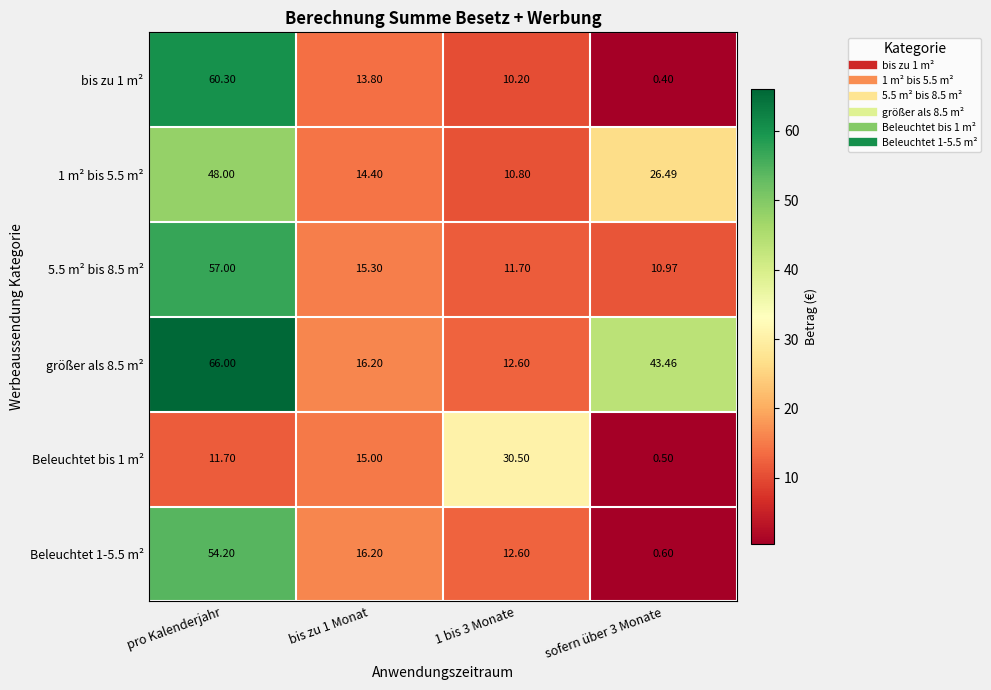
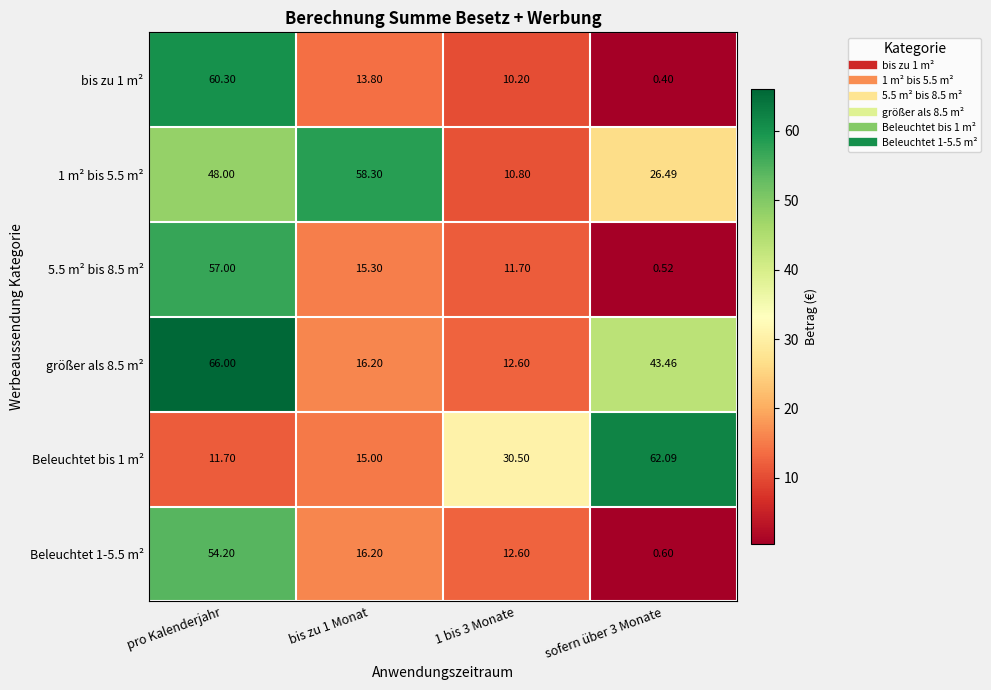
  {
    "bis zu 1 m²": {
      "pro Kalenderjahr": 60.30,
      "bis zu 1 Monat": 13.80,
      "1 bis 3 Monate": 10.20,
      "sofern über 3 Monate": 0.40
    },
    "1 m² bis 5.5 m²": {
      "pro Kalenderjahr": 48.00,
-     "bis zu 1 Monat": 14.40,
+     "bis zu 1 Monat": 58.30,
      "1 bis 3 Monate": 10.80,
      "sofern über 3 Monate": 26.49
    },
    "5.5 m² bis 8.5 m²": {
      "pro Kalenderjahr": 57.00,
      "bis zu 1 Monat": 15.30,
      "1 bis 3 Monate": 11.70,
-     "sofern über 3 Monate": 10.97
+     "sofern über 3 Monate": 0.52
    },
    "größer als 8.5 m²": {
      "pro Kalenderjahr": 66.00,
      "bis zu 1 Monat": 16.20,
      "1 bis 3 Monate": 12.60,
      "sofern über 3 Monate": 43.46
    },
    "Beleuchtet bis 1 m²": {
      "pro Kalenderjahr": 11.70,
      "bis zu 1 Monat": 15.00,
      "1 bis 3 Monate": 30.50,
-     "sofern über 3 Monate": 0.50
+     "sofern über 3 Monate": 62.09
    },
    "Beleuchtet 1-5.5 m²": {
      "pro Kalenderjahr": 54.20,
      "bis zu 1 Monat": 16.20,
      "1 bis 3 Monate": 12.60,
      "sofern über 3 Monate": 0.60
    }
  }
